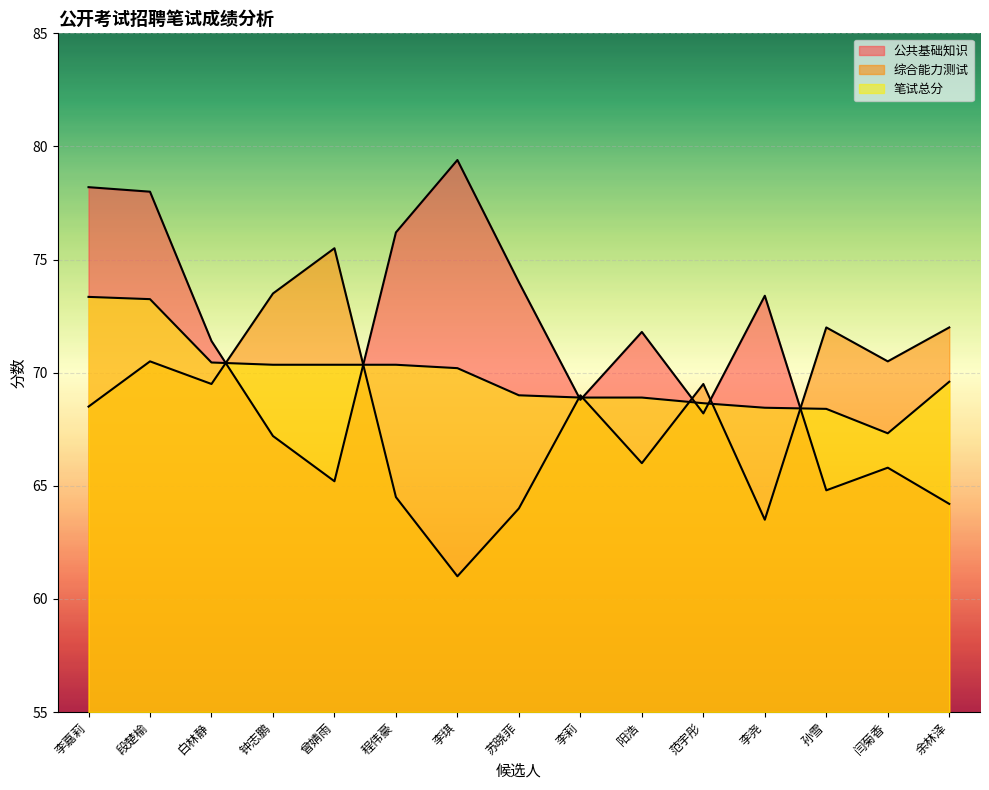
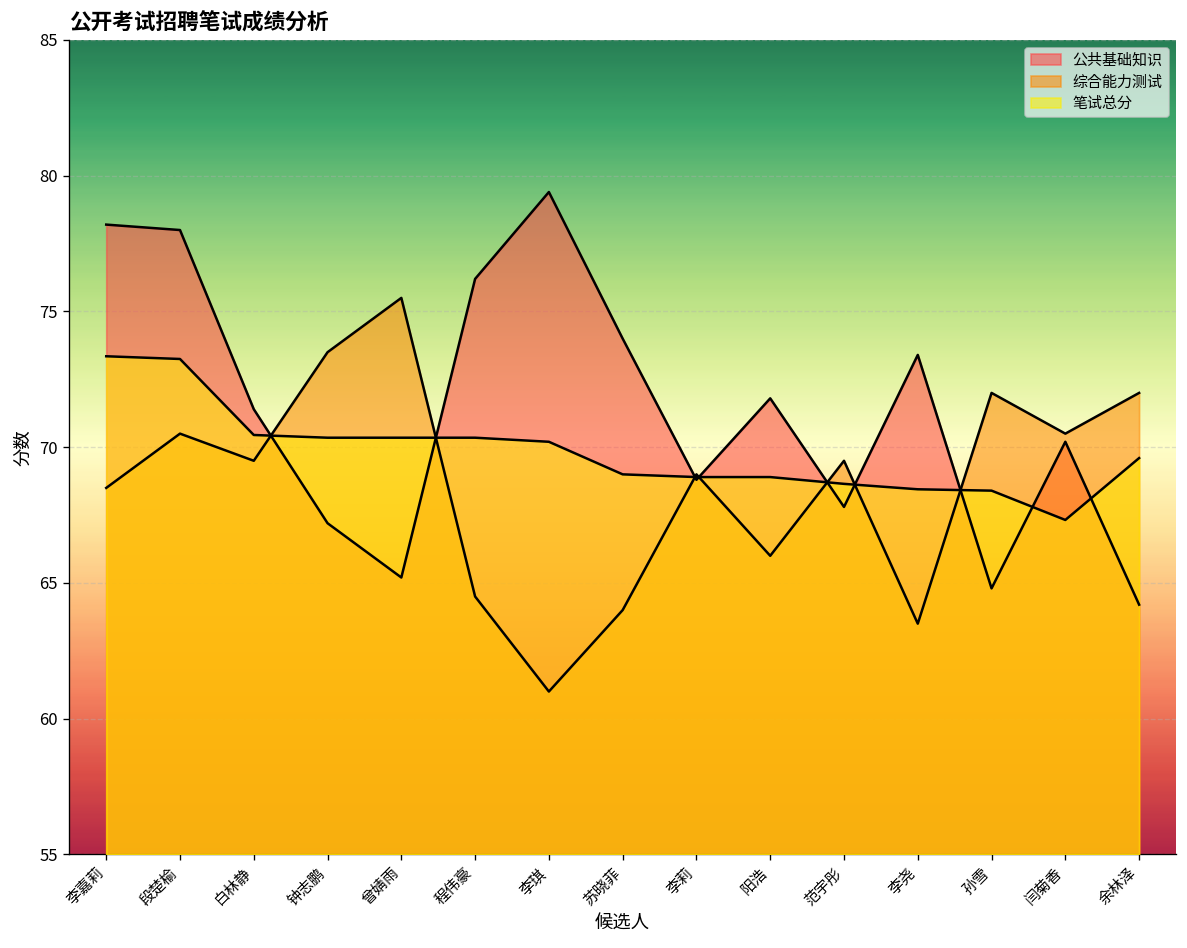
  {
    "公共基础知识": {
      "李嘉莉": 78.2,
      "段楚榆": 78.0,
      "白林静": 71.4,
      "钟志鹏": 67.2,
      "曾婧雨": 65.2,
      "程伟豪": 76.2,
      "李琪": 79.4,
      "苏晓菲": 74.0,
      "阳浩": 71.8,
-     "范宇彤": 68.2,
+     "范宇彤": 67.8,
      "李尧": 73.4,
      "孙雪": 64.8,
-     "闫菊香": 65.8,
+     "闫菊香": 70.2,
      "余林泽": 64.2
    },
    "综合能力测试": {
      "李嘉莉": 68.5,
      "段楚榆": 70.5,
      "白林静": 69.5,
      "钟志鹏": 73.5,
      "曾婧雨": 75.5,
      "程伟豪": 64.5,
      "李琪": 61.0,
      "苏晓菲": 64.0,
      "阳浩": 66.0,
      "范宇彤": 69.5,
      "李尧": 63.5,
      "孙雪": 72.0,
      "闫菊香": 70.5,
      "余林泽": 72.0
    },
    "笔试总分": {
      "李嘉莉": 73.4,
      "段楚榆": 73.3,
      "白林静": 70.5,
      "钟志鹏": 70.4,
      "曾婧雨": 70.4,
      "程伟豪": 70.4,
      "李琪": 70.2,
      "苏晓菲": 69.0,
      "阳浩": 68.9,
      "范宇彤": 68.7,
      "李尧": 68.5,
      "孙雪": 68.4,
      "闫菊香": 67.3,
      "余林泽": 69.6
    }
  }
